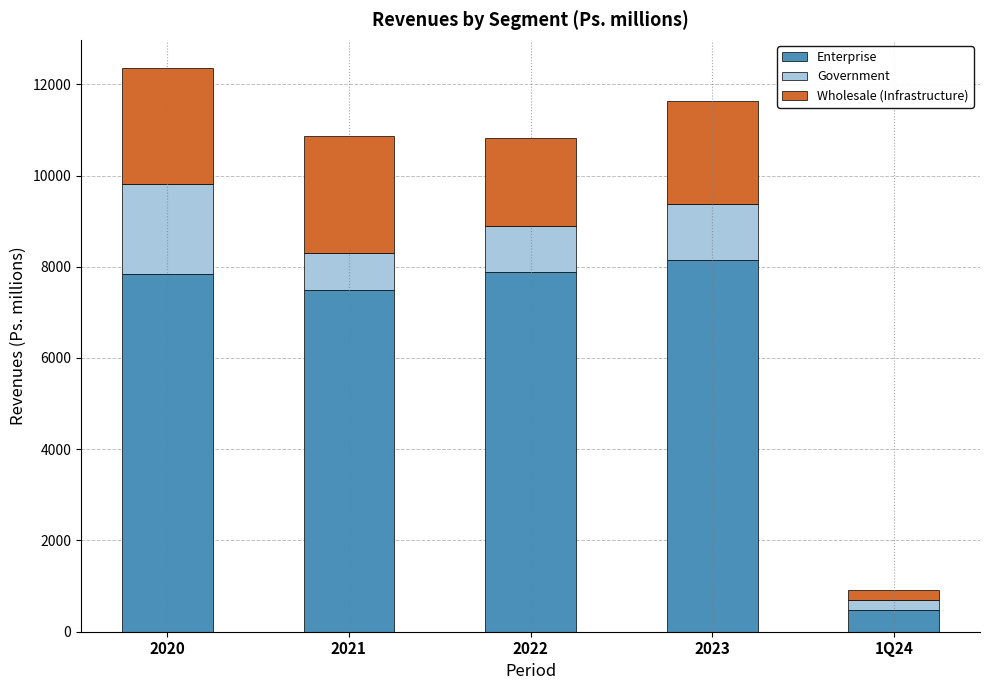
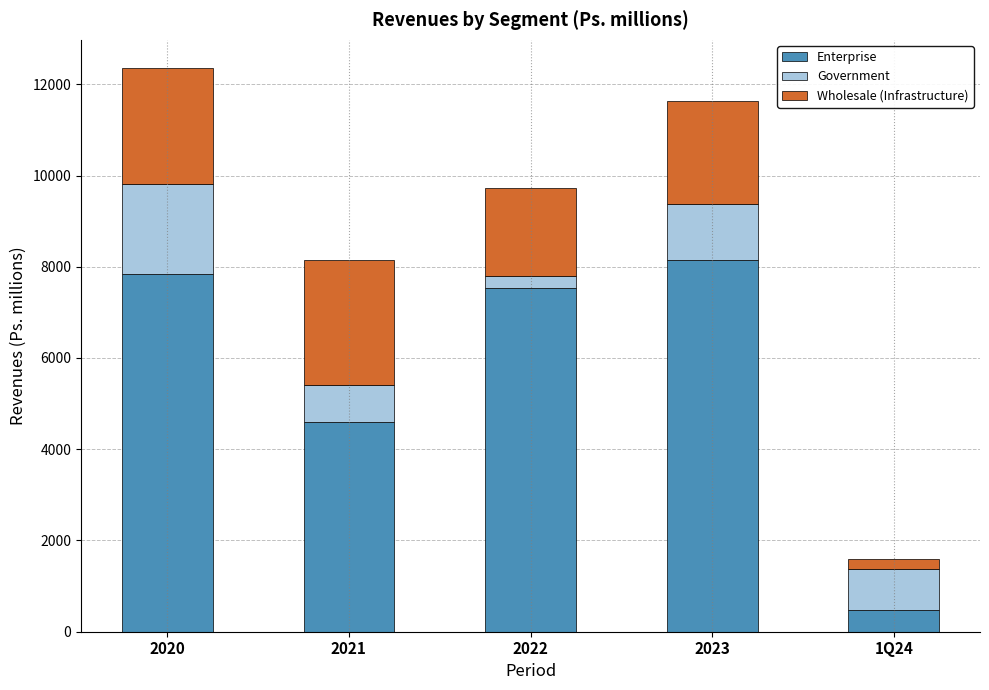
  {
    "Enterprise": {
      "2020": 7800,
-     "2021": 7500,
-     "2022": 7900,
+     "2021": 4600,
+     "2022": 7500,
      "2023": 8200,
      "1Q24": 500
    },
    "Government": {
      "2020": 2000,
      "2021": 800,
-     "2022": 1000,
+     "2022": 200,
      "2023": 1200,
-     "1Q24": 200
+     "1Q24": 900
    },
    "Wholesale (Infrastructure)": {
      "2020": 2500,
-     "2021": 2600,
+     "2021": 2800,
      "2022": 1900,
      "2023": 2300,
      "1Q24": 200
    }
  }
